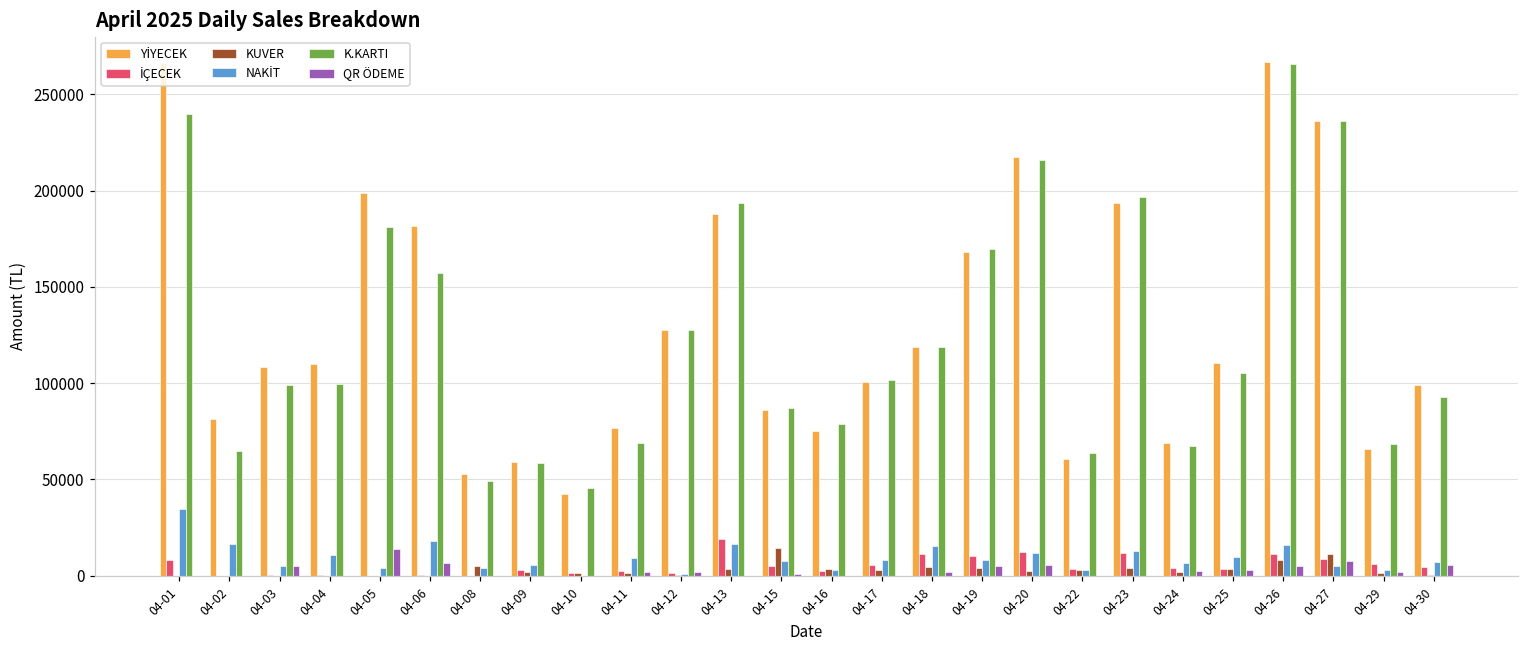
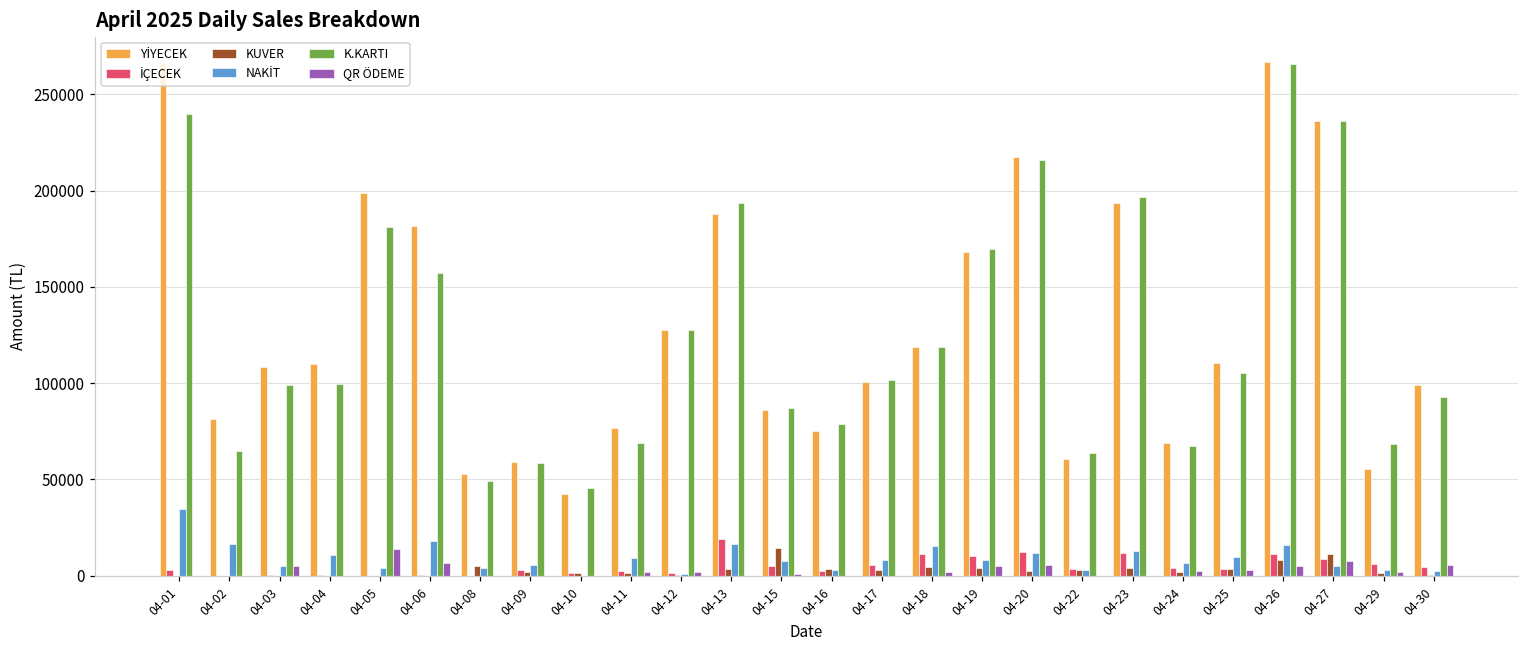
  {
    "YİYECEK": {
      "04-02": 81000,
      "04-03": 109000,
      "04-04": 110000,
      "04-05": 199000,
      "04-06": 182000,
      "04-08": 53000,
      "04-09": 59000,
      "04-10": 43000,
      "04-11": 77000,
      "04-12": 127000,
      "04-13": 188000,
      "04-15": 86000,
      "04-16": 75000,
      "04-17": 101000,
      "04-18": 119000,
      "04-19": 168000,
      "04-20": 217000,
      "04-22": 60000,
      "04-23": 193000,
      "04-24": 69000,
      "04-25": 110000,
      "04-26": 267000,
      "04-27": 236000,
-     "04-29": 66000,
+     "04-29": 56000,
      "04-30": 99000
    },
    "İÇECEK": {
-     "04-01": 8000,
+     "04-01": 3000,
      "04-02": 0,
      "04-05": 0,
      "04-08": 0,
      "04-09": 3000,
      "04-10": 2000,
      "04-11": 2000,
      "04-12": 2000,
      "04-13": 19000,
      "04-15": 5000,
      "04-16": 2000,
      "04-17": 6000,
      "04-18": 11000,
      "04-19": 10000,
      "04-20": 13000,
      "04-22": 3000,
      "04-23": 12000,
      "04-24": 4000,
      "04-25": 3000,
      "04-26": 11000,
      "04-27": 9000,
      "04-29": 6000,
      "04-30": 4000
    },
    "KUVER": {
      "04-01": 0,
      "04-02": 0,
      "04-03": 0,
      "04-04": 0,
      "04-05": 0,
      "04-06": 0,
      "04-08": 5000,
      "04-09": 2000,
      "04-10": 2000,
      "04-13": 4000,
      "04-15": 14000,
      "04-16": 3000,
      "04-17": 3000,
      "04-18": 5000,
      "04-19": 4000,
      "04-20": 2000,
      "04-22": 3000,
      "04-23": 4000,
      "04-24": 2000,
      "04-25": 4000,
      "04-26": 8000,
      "04-27": 11000
    },
    "NAKİT": {
      "04-01": 34000,
      "04-02": 17000,
      "04-03": 5000,
      "04-04": 11000,
      "04-05": 4000,
      "04-06": 18000,
      "04-08": 4000,
      "04-09": 6000,
      "04-10": 0,
      "04-11": 9000,
      "04-13": 17000,
      "04-15": 7000,
      "04-16": 3000,
      "04-17": 8000,
      "04-18": 15000,
      "04-19": 8000,
      "04-20": 12000,
      "04-22": 3000,
      "04-23": 13000,
      "04-24": 6000,
      "04-25": 10000,
      "04-26": 16000,
      "04-27": 5000,
      "04-29": 3000,
-     "04-30": 7000
+     "04-30": 2000
    },
    "K.KARTI": {
      "04-01": 240000,
      "04-02": 65000,
      "04-03": 99000,
      "04-04": 99000,
      "04-05": 181000,
      "04-06": 157000,
      "04-08": 49000,
      "04-09": 58000,
      "04-10": 46000,
      "04-11": 69000,
      "04-12": 128000,
      "04-13": 194000,
      "04-15": 87000,
      "04-16": 79000,
      "04-17": 102000,
      "04-18": 119000,
      "04-19": 169000,
      "04-20": 216000,
      "04-22": 64000,
      "04-23": 197000,
      "04-24": 67000,
      "04-25": 105000,
      "04-26": 266000,
      "04-27": 236000,
      "04-29": 68000,
      "04-30": 93000
    },
    "QR ÖDEME": {
      "04-01": 0,
      "04-02": 0,
      "04-03": 5000,
      "04-04": 0,
      "04-05": 14000,
      "04-06": 7000,
      "04-08": 0,
      "04-09": 0,
      "04-10": 0,
      "04-11": 2000,
      "04-12": 2000,
      "04-13": 0,
      "04-16": 0,
      "04-17": 0,
      "04-18": 2000,
      "04-19": 5000,
      "04-20": 5000,
      "04-22": 0,
      "04-23": 0,
      "04-24": 2000,
      "04-25": 3000,
      "04-26": 5000,
      "04-27": 8000,
      "04-29": 2000,
      "04-30": 5000
    }
  }
